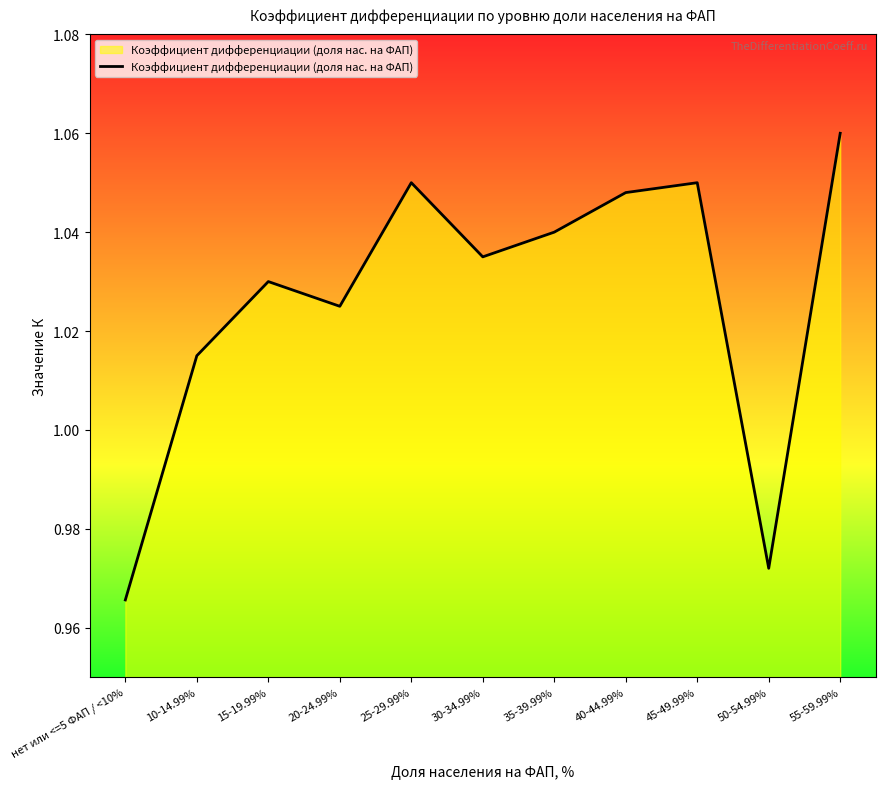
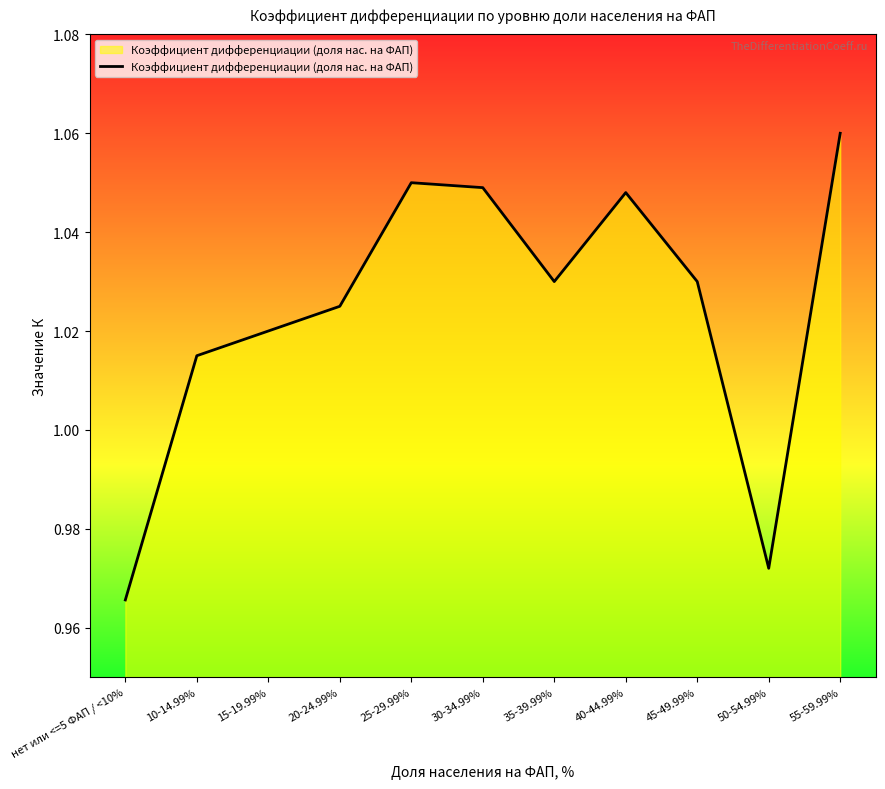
  {
    "нет или <=5 ФАП / <10%": 0.966,
    "10-14.99%": 1.015,
-   "15-19.99%": 1.03,
+   "15-19.99%": 1.02,
    "20-24.99%": 1.025,
    "25-29.99%": 1.050,
-   "30-34.99%": 1.035,
-   "35-39.99%": 1.04,
+   "30-34.99%": 1.049,
+   "35-39.99%": 1.03,
    "40-44.99%": 1.048,
-   "45-49.99%": 1.05,
+   "45-49.99%": 1.03,
    "50-54.99%": 0.972,
    "55-59.99%": 1.060
  }
